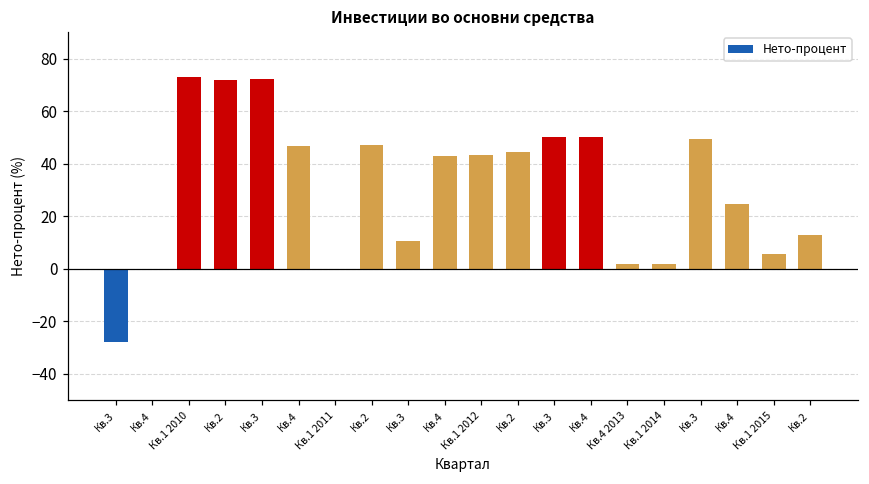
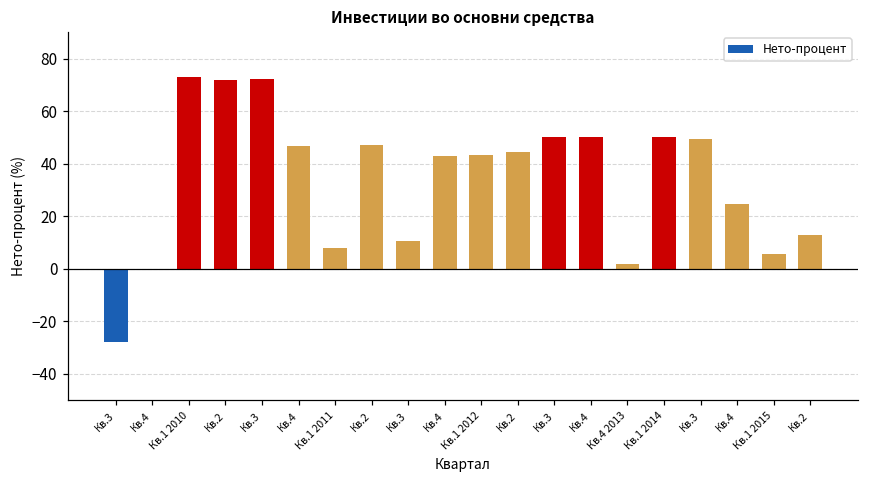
  {
    "Кв.1 2010": 73,
-   "Кв.1 2011": 0,
+   "Кв.1 2011": 8,
    "Кв.1 2012": 43,
    "Кв.4 2013": 2,
-   "Кв.1 2014": 2,
+   "Кв.1 2014": 50,
    "Кв.1 2015": 6
  }
